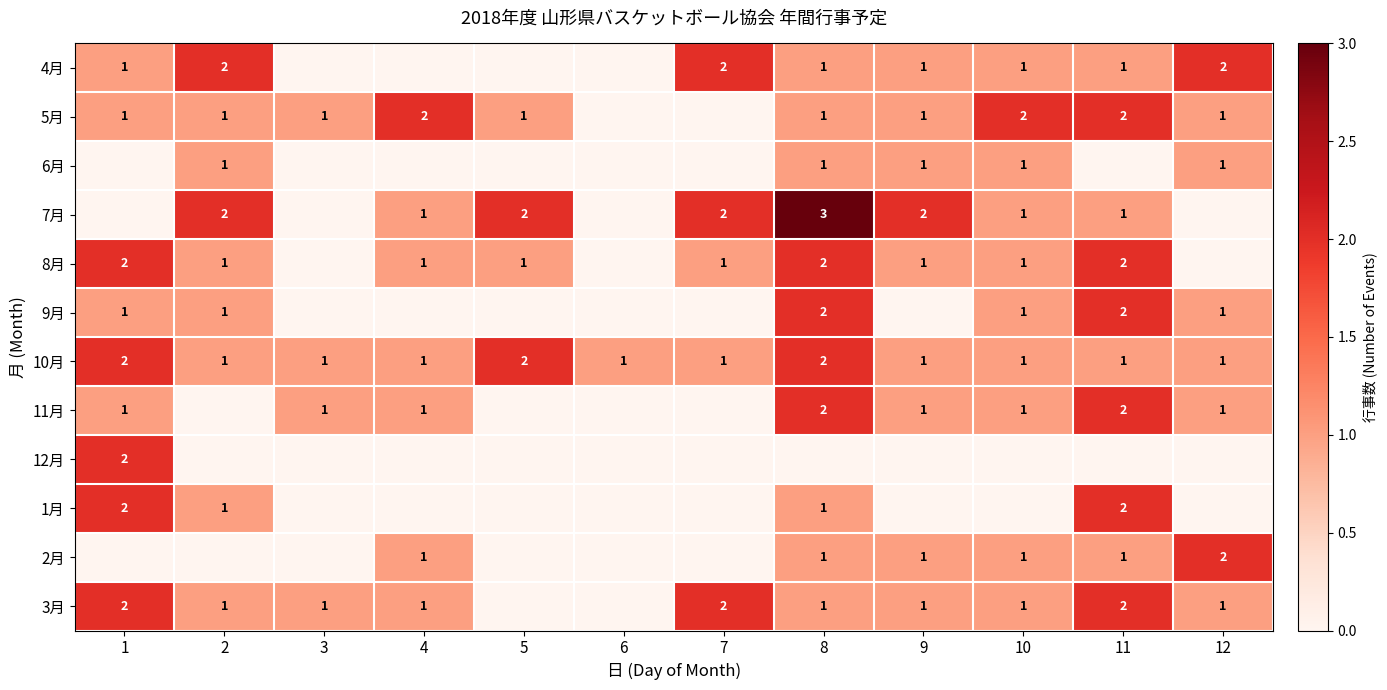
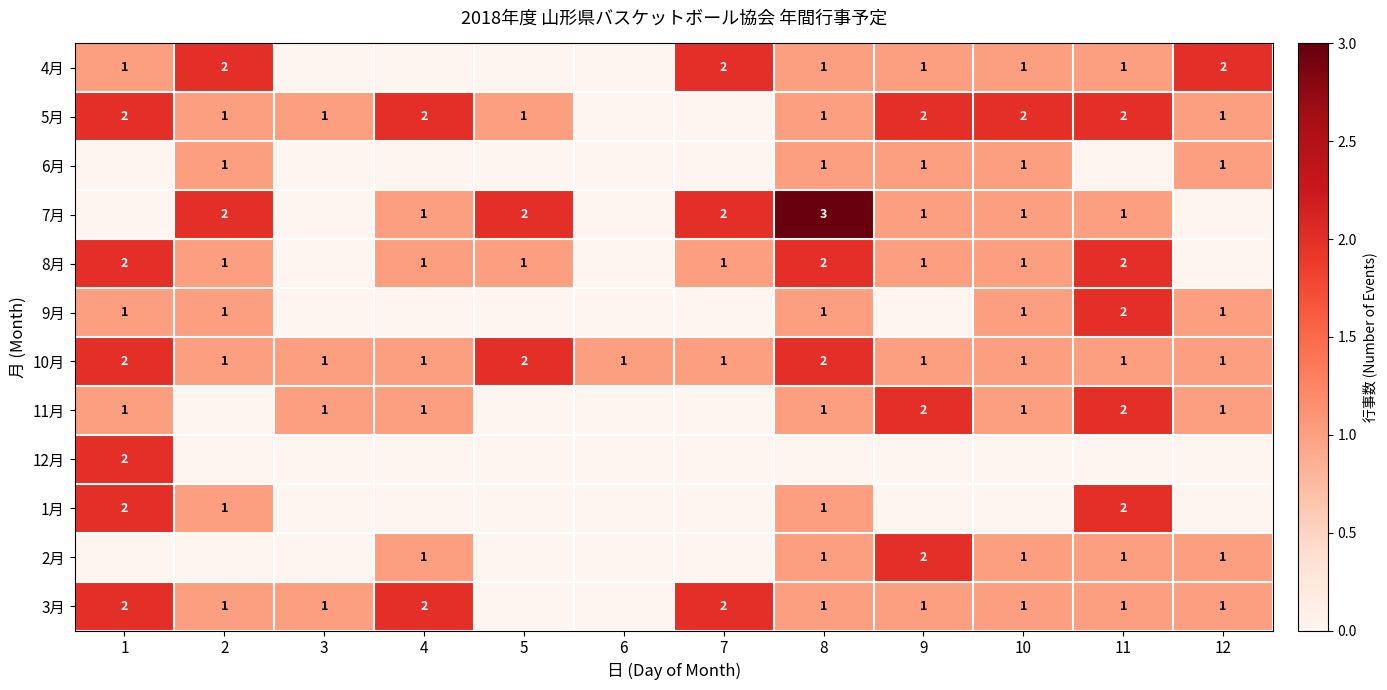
  {
    "4月": {
      "1": 1,
      "2": 2,
      "7": 2,
      "8": 1,
      "9": 1,
      "10": 1,
      "11": 1,
      "12": 2
    },
    "5月": {
-     "1": 1,
+     "1": 2,
      "2": 1,
      "3": 1,
      "4": 2,
      "5": 1,
      "8": 1,
-     "9": 1,
+     "9": 2,
      "10": 2,
      "11": 2,
      "12": 1
    },
    "6月": {
      "2": 1,
      "8": 1,
      "9": 1,
      "10": 1,
      "12": 1
    },
    "7月": {
      "2": 2,
      "4": 1,
      "5": 2,
      "7": 2,
      "8": 3,
-     "9": 2,
+     "9": 1,
      "10": 1,
      "11": 1
    },
    "8月": {
      "1": 2,
      "2": 1,
      "4": 1,
      "5": 1,
      "7": 1,
      "8": 2,
      "9": 1,
      "10": 1,
      "11": 2
    },
    "9月": {
      "1": 1,
      "2": 1,
-     "8": 2,
+     "8": 1,
      "10": 1,
      "11": 2,
      "12": 1
    },
    "10月": {
      "1": 2,
      "2": 1,
      "3": 1,
      "4": 1,
      "5": 2,
      "6": 1,
      "7": 1,
      "8": 2,
      "9": 1,
      "10": 1,
      "11": 1,
      "12": 1
    },
    "11月": {
      "1": 1,
      "3": 1,
      "4": 1,
-     "8": 2,
-     "9": 1,
+     "8": 1,
+     "9": 2,
      "10": 1,
      "11": 2,
      "12": 1
    },
    "12月": {
      "1": 2
    },
    "1月": {
      "1": 2,
      "2": 1,
      "8": 1,
      "11": 2
    },
    "2月": {
      "4": 1,
      "8": 1,
-     "9": 1,
+     "9": 2,
      "10": 1,
      "11": 1,
-     "12": 2
+     "12": 1
    },
    "3月": {
      "1": 2,
      "2": 1,
      "3": 1,
-     "4": 1,
+     "4": 2,
      "7": 2,
      "8": 1,
      "9": 1,
      "10": 1,
-     "11": 2,
+     "11": 1,
      "12": 1
    }
  }
